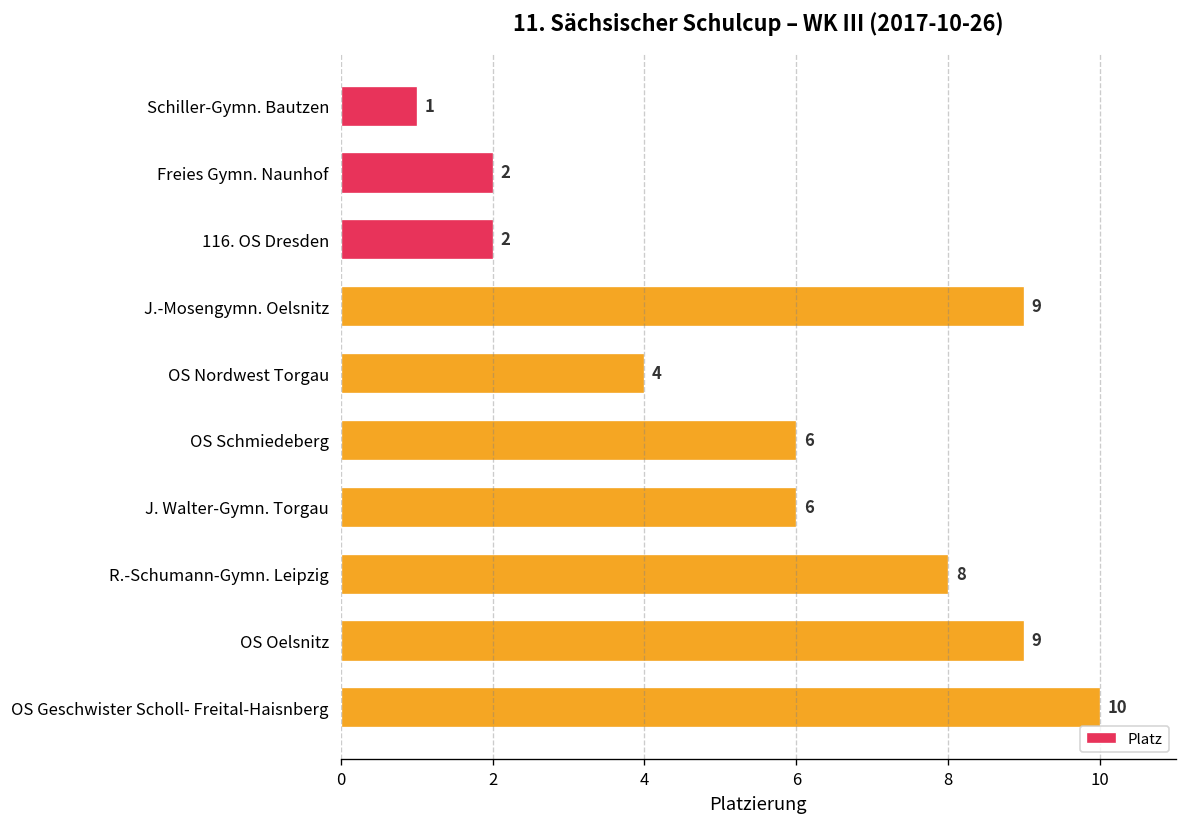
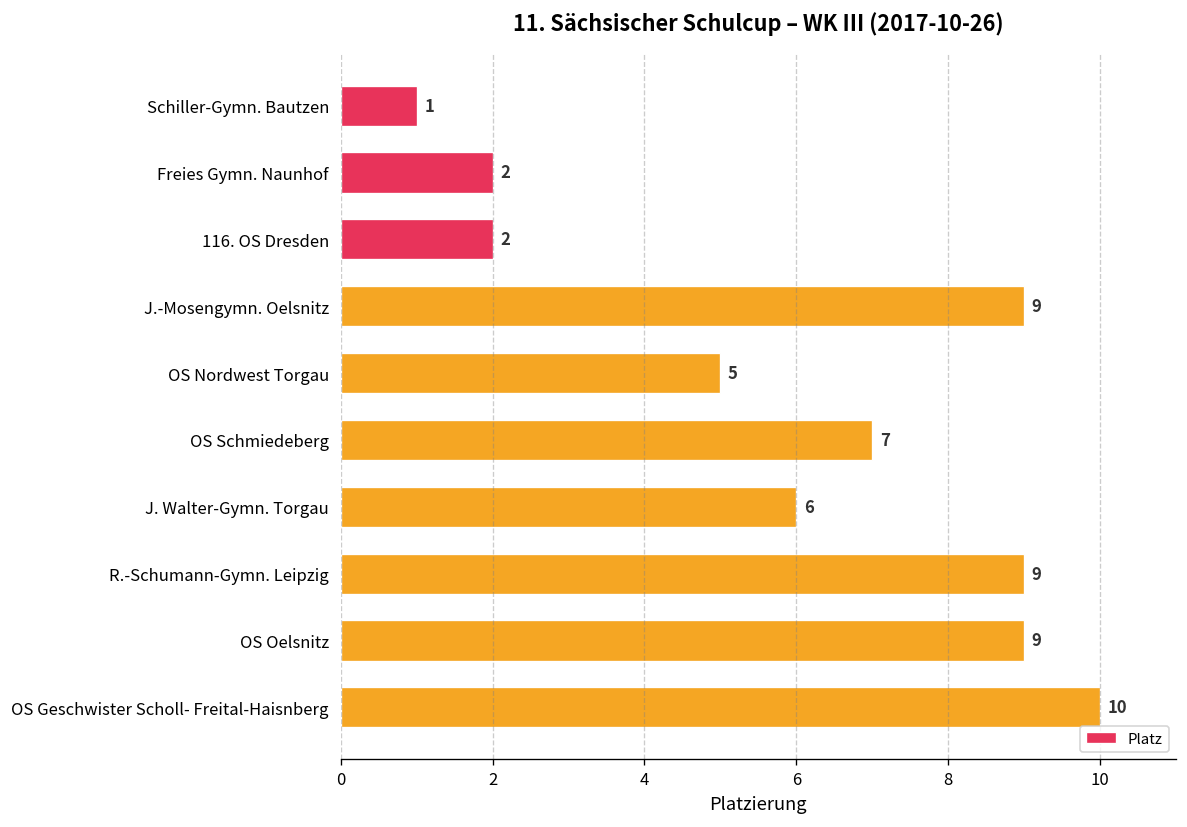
  {
    "Schiller-Gymn. Bautzen": 1,
    "Freies Gymn. Naunhof": 2,
    "116. OS Dresden": 2,
    "J.-Mosengymn. Oelsnitz": 9,
-   "OS Nordwest Torgau": 4,
-   "OS Schmiedeberg": 6,
+   "OS Nordwest Torgau": 5,
+   "OS Schmiedeberg": 7,
    "J. Walter-Gymn. Torgau": 6,
-   "R.-Schumann-Gymn. Leipzig": 8,
+   "R.-Schumann-Gymn. Leipzig": 9,
    "OS Oelsnitz": 9,
    "OS Geschwister Scholl- Freital-Haisnberg": 10
  }
